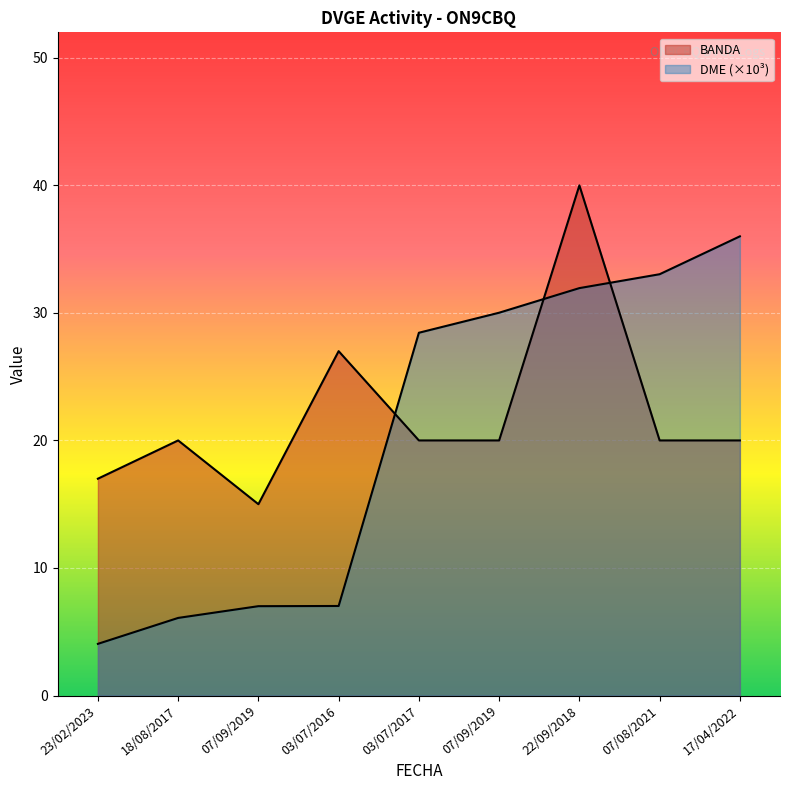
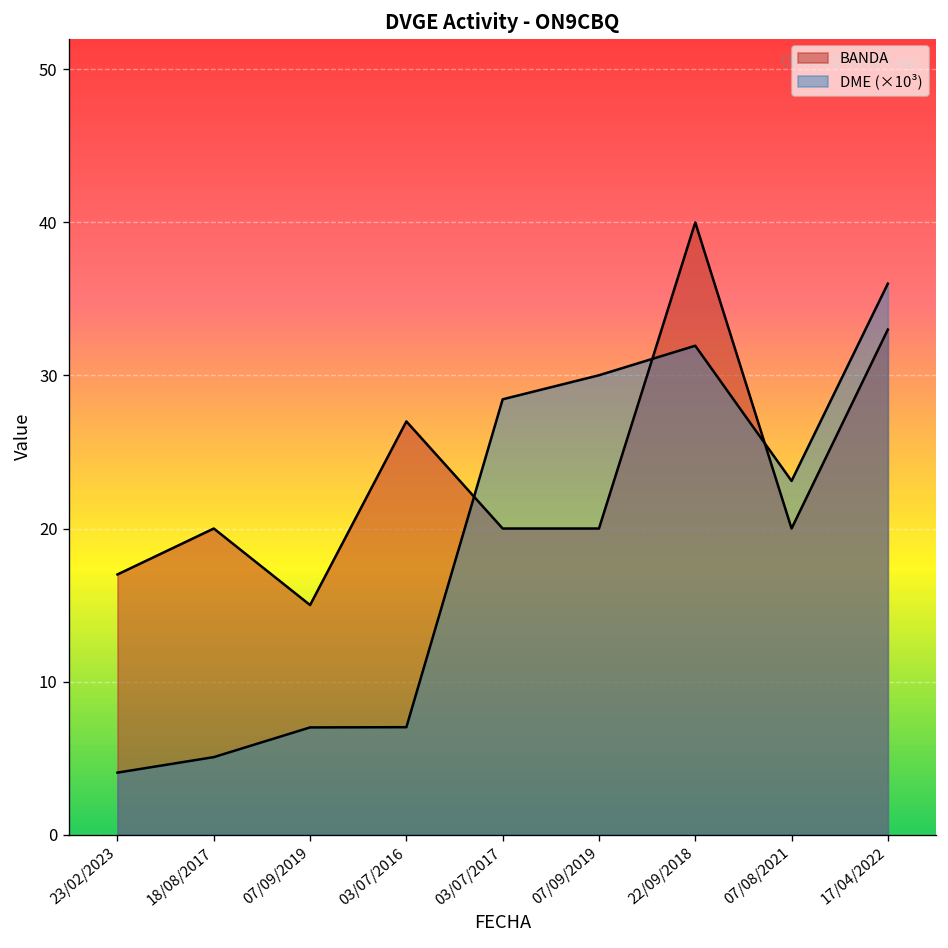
  {
    "BANDA": {
      "23/02/2023": 17,
      "18/08/2017": 20,
      "03/07/2016": 27,
      "03/07/2017": 20,
      "22/09/2018": 40,
      "07/08/2021": 20,
-     "17/04/2022": 20
+     "17/04/2022": 33
    },
    "DME (×10³)": {
      "23/02/2023": 4.1,
-     "18/08/2017": 6.1,
+     "18/08/2017": 5.1,
      "03/07/2016": 7.0,
      "03/07/2017": 28.4,
      "22/09/2018": 31.9,
-     "07/08/2021": 33.0,
+     "07/08/2021": 23.1,
      "17/04/2022": 36.0
    }
  }
